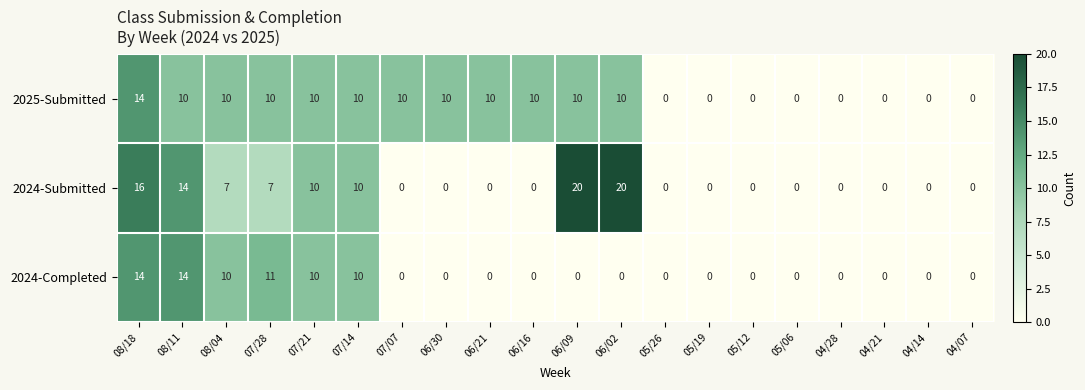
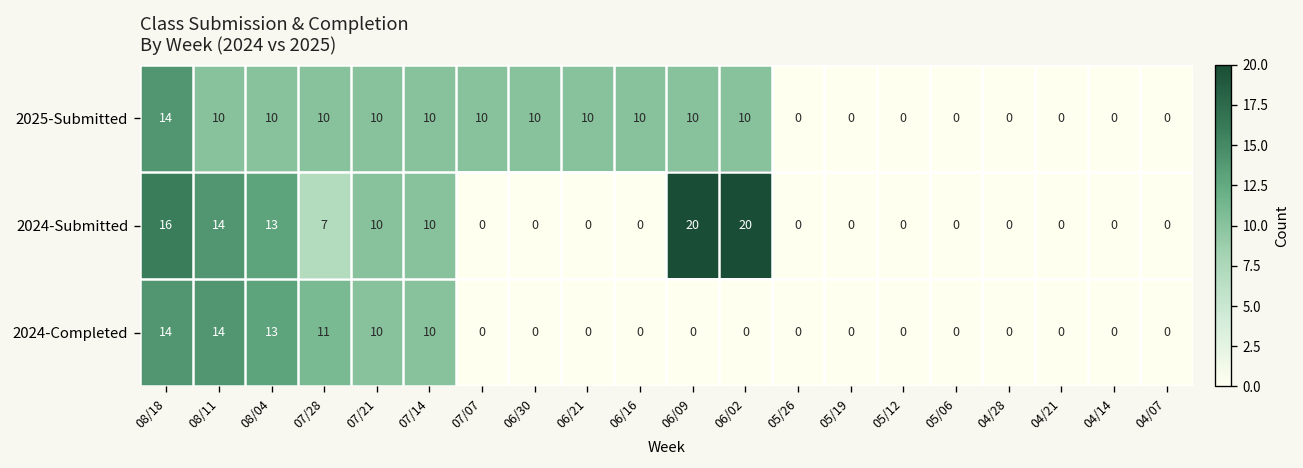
  {
    "2025-Submitted": {
      "08/18": 14,
      "08/11": 10,
      "08/04": 10,
      "07/28": 10,
      "07/21": 10,
      "07/14": 10,
      "07/07": 10,
      "06/30": 10,
      "06/21": 10,
      "06/16": 10,
      "06/09": 10,
      "06/02": 10,
      "05/26": 0,
      "05/19": 0,
      "05/12": 0,
      "05/06": 0,
      "04/28": 0,
      "04/21": 0,
      "04/14": 0,
      "04/07": 0
    },
    "2024-Submitted": {
      "08/18": 16,
      "08/11": 14,
-     "08/04": 7,
+     "08/04": 13,
      "07/28": 7,
      "07/21": 10,
      "07/14": 10,
      "07/07": 0,
      "06/30": 0,
      "06/21": 0,
      "06/16": 0,
      "06/09": 20,
      "06/02": 20,
      "05/26": 0,
      "05/19": 0,
      "05/12": 0,
      "05/06": 0,
      "04/28": 0,
      "04/21": 0,
      "04/14": 0,
      "04/07": 0
    },
    "2024-Completed": {
      "08/18": 14,
      "08/11": 14,
-     "08/04": 10,
+     "08/04": 13,
      "07/28": 11,
      "07/21": 10,
      "07/14": 10,
      "07/07": 0,
      "06/30": 0,
      "06/21": 0,
      "06/16": 0,
      "06/09": 0,
      "06/02": 0,
      "05/26": 0,
      "05/19": 0,
      "05/12": 0,
      "05/06": 0,
      "04/28": 0,
      "04/21": 0,
      "04/14": 0,
      "04/07": 0
    }
  }
